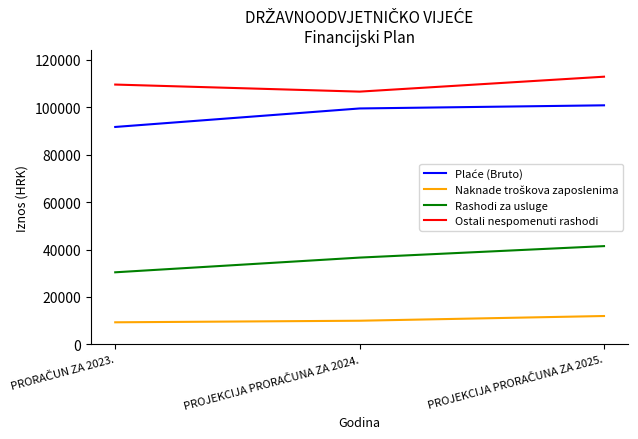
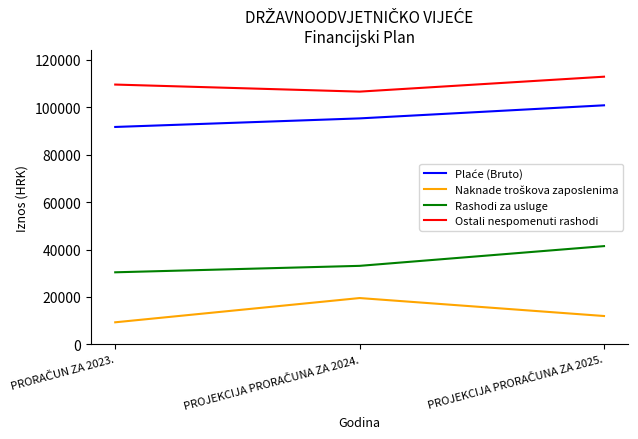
  {
    "Plaće (Bruto)": {
      "PRORAČUN ZA 2023.": 92000,
-     "PROJEKCIJA PRORAČUNA ZA 2024.": 100000,
+     "PROJEKCIJA PRORAČUNA ZA 2024.": 95000,
      "PROJEKCIJA PRORAČUNA ZA 2025.": 101000
    },
    "Naknade troškova zaposlenima": {
      "PRORAČUN ZA 2023.": 9000,
-     "PROJEKCIJA PRORAČUNA ZA 2024.": 10000,
+     "PROJEKCIJA PRORAČUNA ZA 2024.": 20000,
      "PROJEKCIJA PRORAČUNA ZA 2025.": 12000
    },
    "Rashodi za usluge": {
      "PRORAČUN ZA 2023.": 30000,
-     "PROJEKCIJA PRORAČUNA ZA 2024.": 37000,
+     "PROJEKCIJA PRORAČUNA ZA 2024.": 33000,
      "PROJEKCIJA PRORAČUNA ZA 2025.": 41000
    },
    "Ostali nespomenuti rashodi": {
      "PRORAČUN ZA 2023.": 110000,
      "PROJEKCIJA PRORAČUNA ZA 2024.": 107000,
      "PROJEKCIJA PRORAČUNA ZA 2025.": 113000
    }
  }
